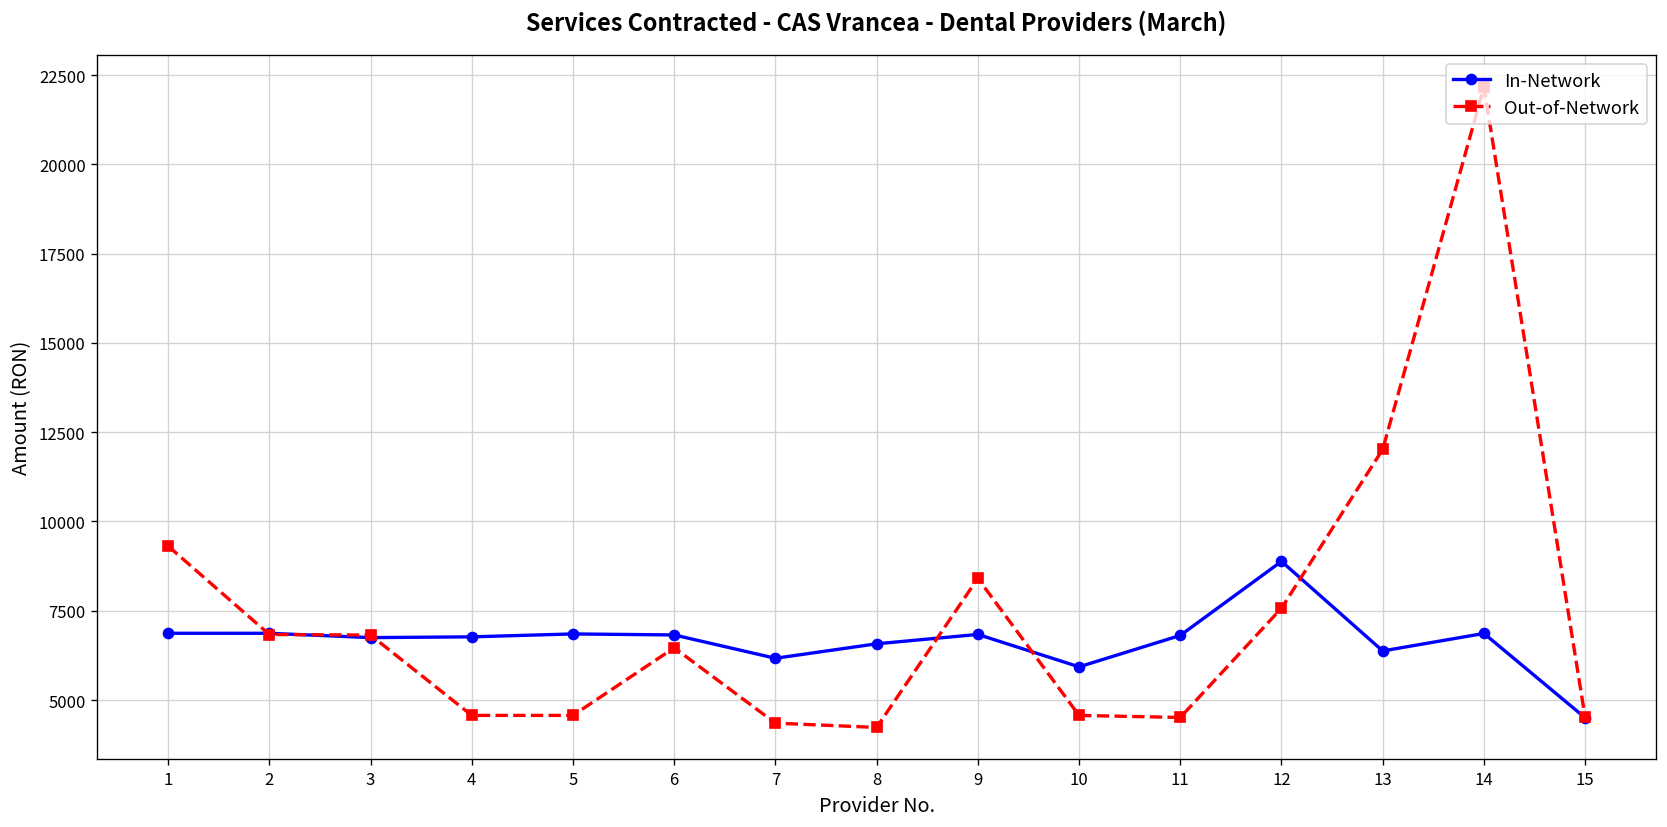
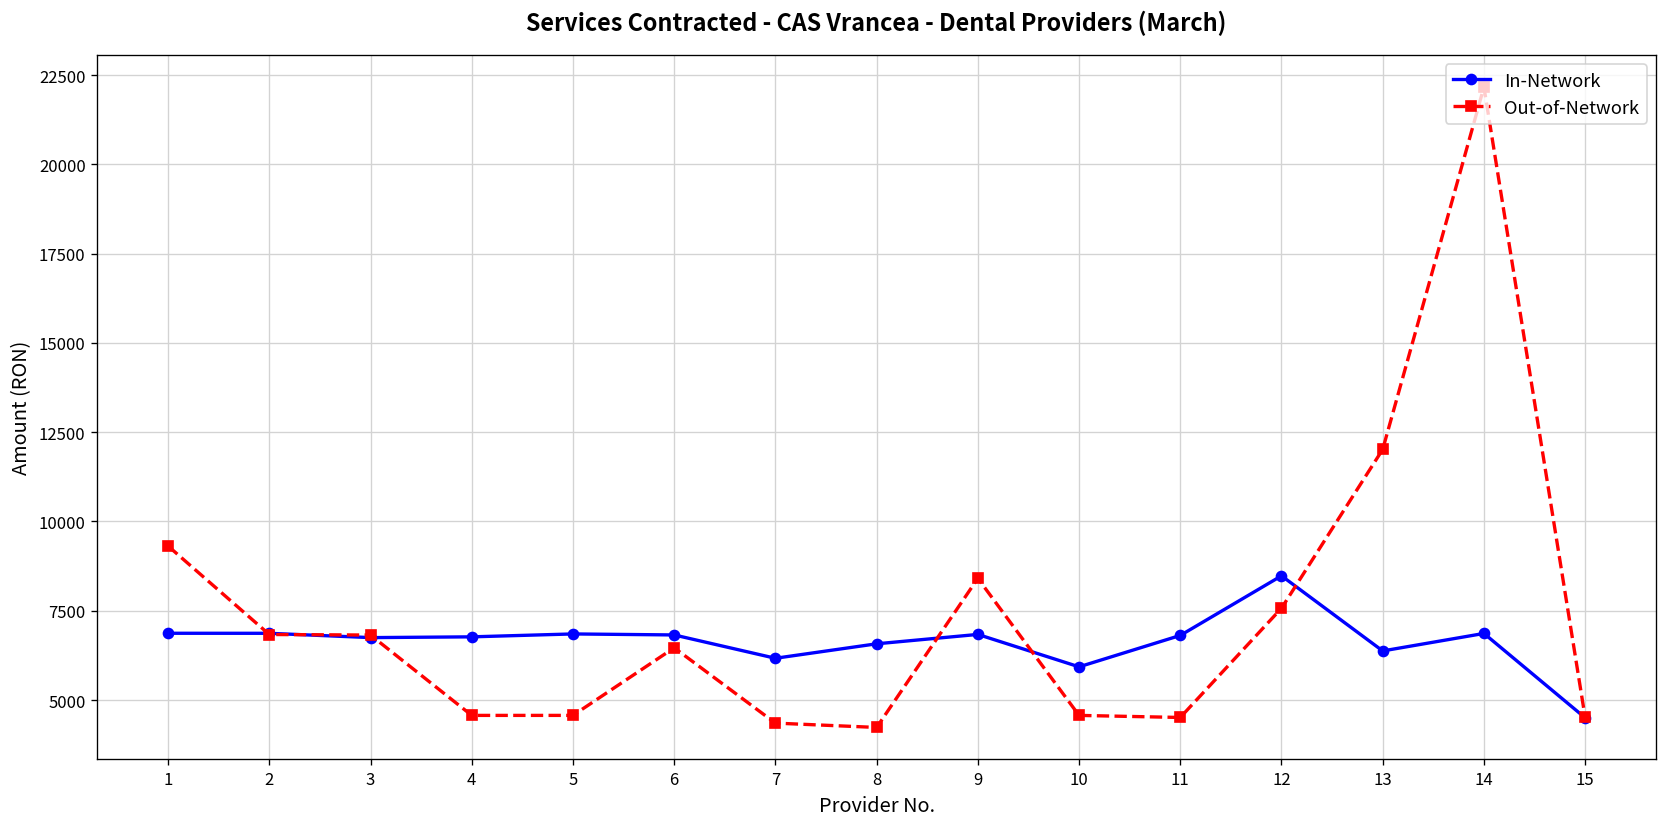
  {
    "In-Network": {
      "1": 6900,
      "4": 6800,
      "5": 6900,
      "6": 6800,
      "7": 6200,
      "8": 6600,
      "9": 6800,
      "10": 5900,
      "11": 6800,
-     "12": 8900,
+     "12": 8500,
      "13": 6400,
      "14": 6900
    },
    "Out-of-Network": {
      "1": 9300,
      "4": 4600,
      "5": 4600,
      "6": 6500,
      "7": 4400,
      "8": 4200,
      "9": 8400,
      "10": 4600,
      "11": 4500,
      "12": 7600,
      "13": 12000
    }
  }
